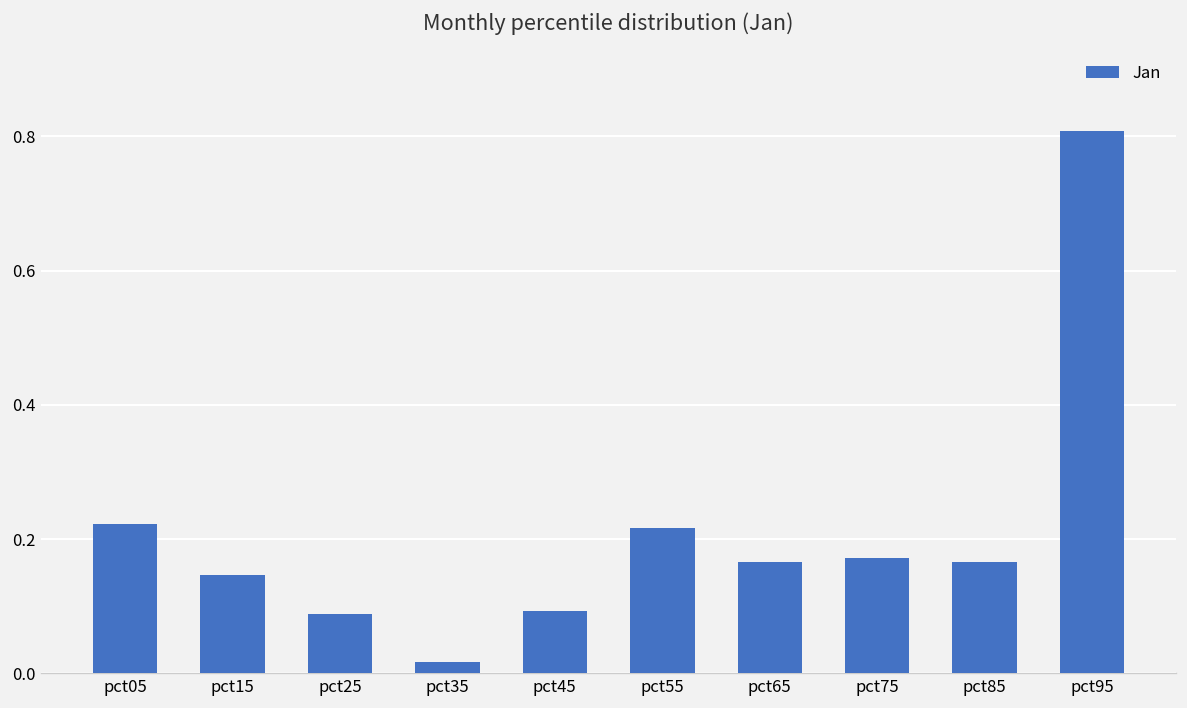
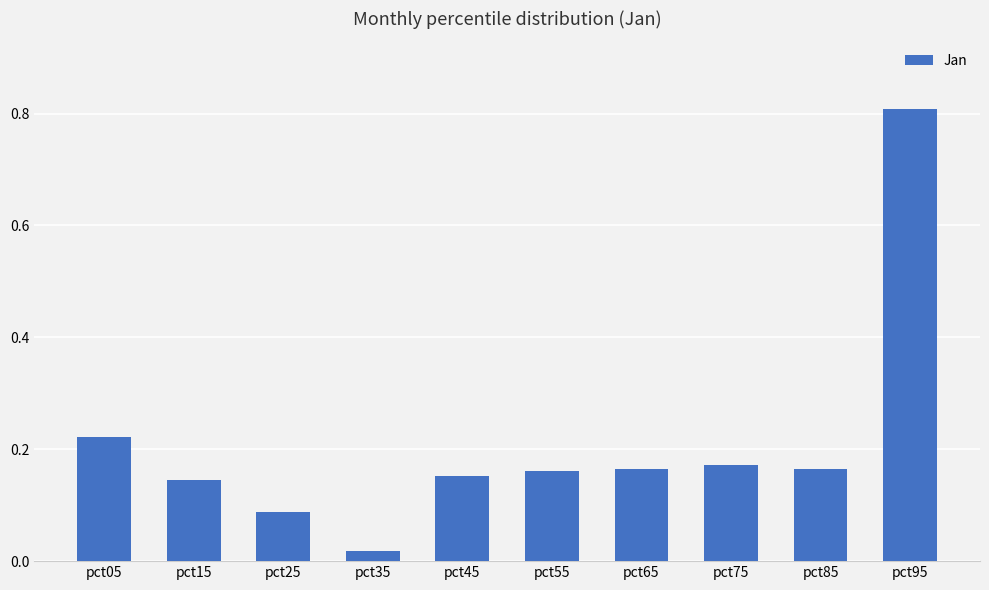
  {
    "pct05": 0.22,
    "pct15": 0.15,
    "pct25": 0.09,
    "pct35": 0.02,
-   "pct45": 0.09,
-   "pct55": 0.22,
+   "pct45": 0.15,
+   "pct55": 0.16,
    "pct65": 0.17,
    "pct75": 0.17,
    "pct85": 0.17,
    "pct95": 0.81
  }
